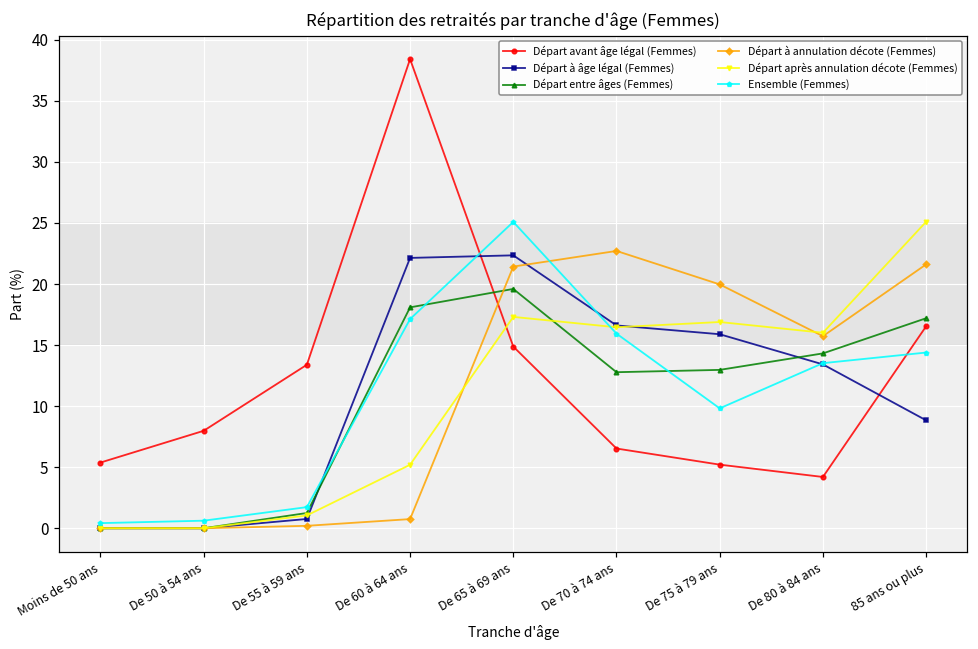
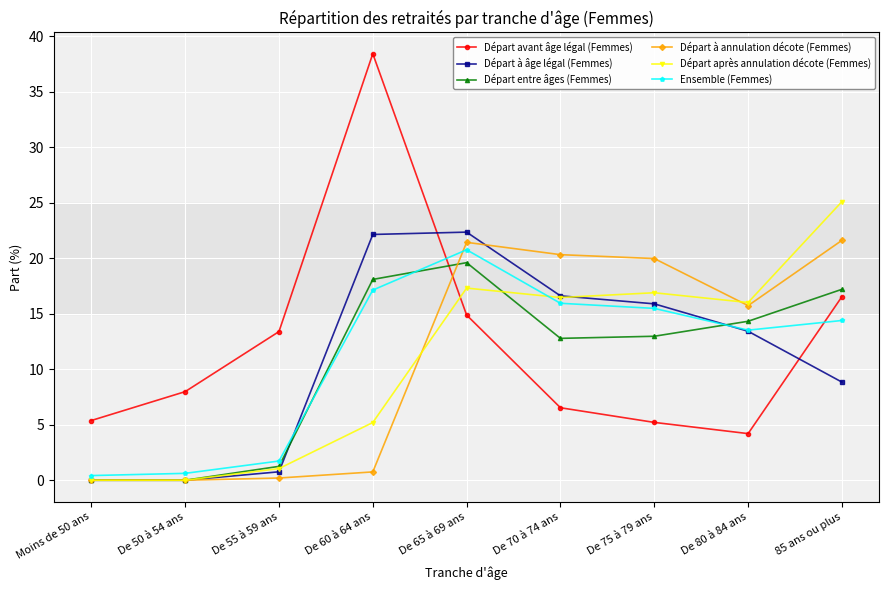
  {
    "Départ avant âge légal (Femmes)": {
      "Moins de 50 ans": 5.4,
      "De 50 à 54 ans": 8.0,
      "De 55 à 59 ans": 13.4,
      "De 60 à 64 ans": 38.4,
      "De 65 à 69 ans": 14.9,
      "De 70 à 74 ans": 6.5,
      "De 75 à 79 ans": 5.2,
      "De 80 à 84 ans": 4.2,
      "85 ans ou plus": 16.5
    },
    "Départ à âge légal (Femmes)": {
      "De 55 à 59 ans": 0.8,
      "De 60 à 64 ans": 22.1,
      "De 65 à 69 ans": 22.4,
      "De 75 à 79 ans": 15.9,
      "85 ans ou plus": 8.8
    },
    "Départ entre âges (Femmes)": {
      "De 60 à 64 ans": 18.1,
      "De 65 à 69 ans": 19.6,
      "De 70 à 74 ans": 12.8,
      "De 75 à 79 ans": 13.0,
      "De 80 à 84 ans": 14.3,
      "85 ans ou plus": 17.2
    },
    "Départ à annulation décote (Femmes)": {
      "De 55 à 59 ans": 0.2,
      "De 60 à 64 ans": 0.8,
      "De 65 à 69 ans": 21.4,
-     "De 70 à 74 ans": 22.7,
+     "De 70 à 74 ans": 20.3,
      "De 75 à 79 ans": 20.0,
      "De 80 à 84 ans": 15.7,
      "85 ans ou plus": 21.6
    },
    "Départ après annulation décote (Femmes)": {
      "De 60 à 64 ans": 5.2,
      "De 65 à 69 ans": 17.3,
      "De 75 à 79 ans": 16.9,
      "De 80 à 84 ans": 16.0,
      "85 ans ou plus": 25.1
    },
    "Ensemble (Femmes)": {
      "Moins de 50 ans": 0.4,
      "De 50 à 54 ans": 0.6,
      "De 55 à 59 ans": 1.7,
      "De 60 à 64 ans": 17.1,
-     "De 65 à 69 ans": 25.1,
+     "De 65 à 69 ans": 20.8,
      "De 70 à 74 ans": 15.9,
-     "De 75 à 79 ans": 9.8,
+     "De 75 à 79 ans": 15.5,
      "85 ans ou plus": 14.4
    }
  }
